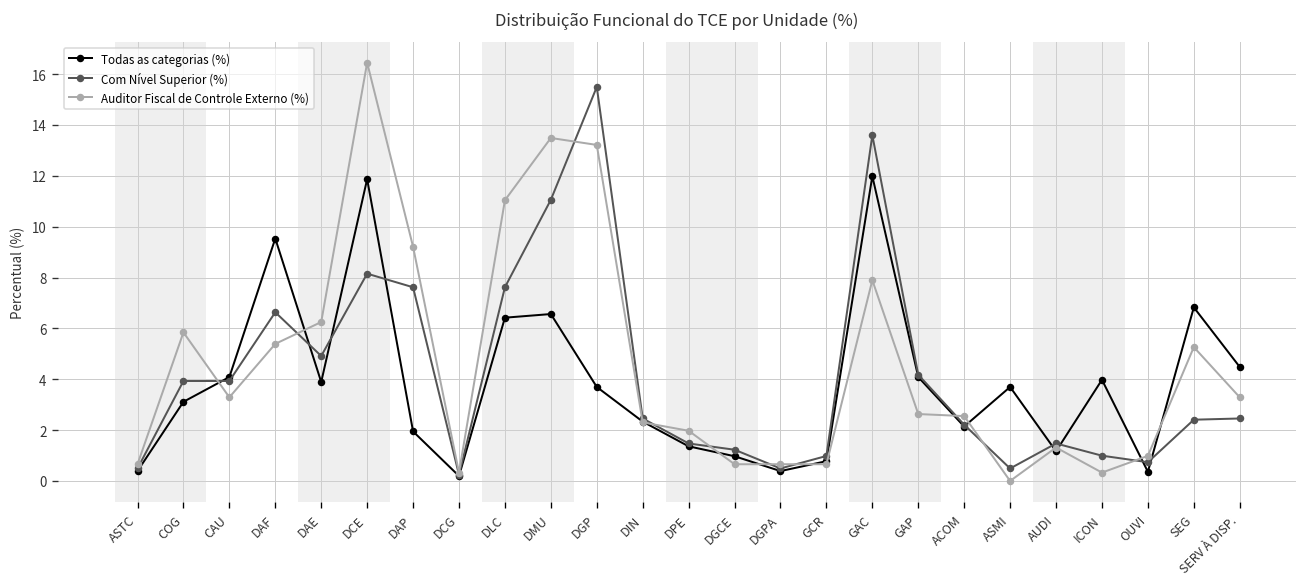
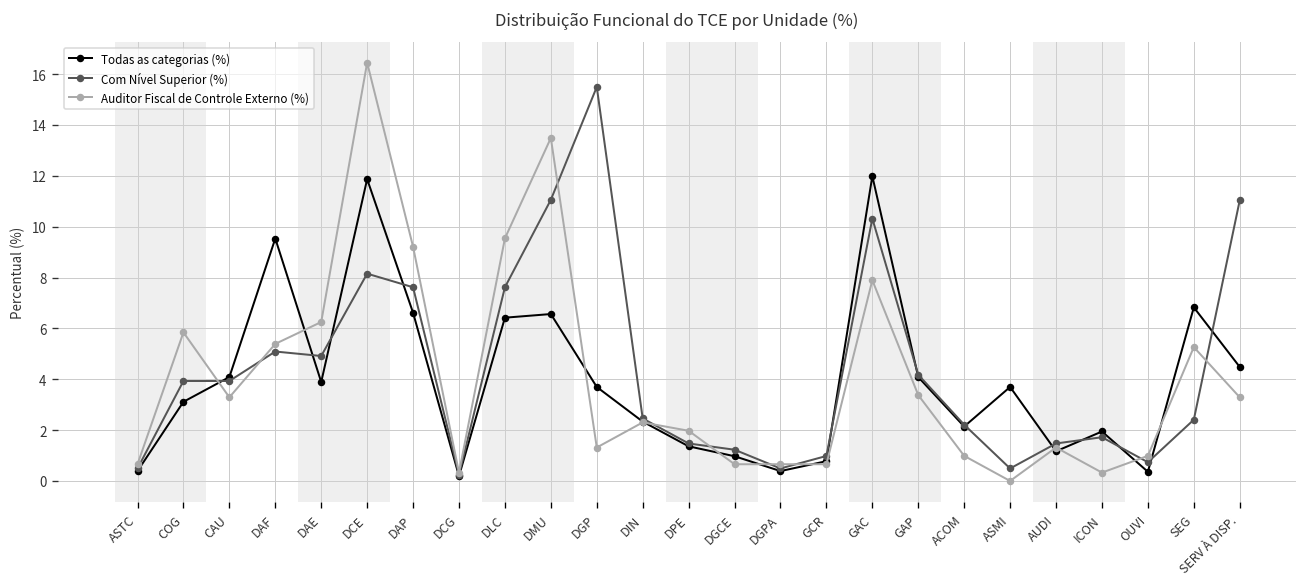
  {
    "Todas as categorias (%)": {
      "COG": 3.1,
      "CAU": 4.1,
      "DAF": 9.5,
      "DAE": 3.9,
      "DCE": 11.9,
-     "DAP": 1.9,
+     "DAP": 6.6,
      "DLC": 6.4,
      "DMU": 6.6,
      "DGP": 3.7,
      "DGCE": 1.0,
      "GCR": 0.8,
      "GAC": 12.0,
      "ASMI": 3.7,
      "AUDI": 1.2,
-     "ICON": 4.0,
+     "ICON": 1.9,
      "OUVI": 0.4,
      "SEG": 6.8,
      "SERV À DISP.": 4.5
    },
    "Com Nível Superior (%)": {
      "COG": 3.9,
      "CAU": 3.9,
-     "DAF": 6.6,
+     "DAF": 5.1,
      "DAE": 4.9,
      "DCE": 8.2,
      "DAP": 7.6,
      "DLC": 7.6,
      "DMU": 11.1,
      "DGP": 15.5,
      "DIN": 2.5,
      "DGCE": 1.2,
      "GCR": 1.0,
-     "GAC": 13.6,
+     "GAC": 10.3,
      "ASMI": 0.5,
      "AUDI": 1.5,
-     "ICON": 1.0,
+     "ICON": 1.7,
      "OUVI": 0.7,
      "SEG": 2.4,
-     "SERV À DISP.": 2.5
+     "SERV À DISP.": 11.0
    },
    "Auditor Fiscal de Controle Externo (%)": {
      "ASTC": 0.7,
      "COG": 5.8,
      "CAU": 3.3,
      "DAF": 5.4,
      "DAE": 6.3,
      "DCE": 16.4,
      "DAP": 9.2,
-     "DLC": 11.0,
+     "DLC": 9.5,
      "DMU": 13.5,
-     "DGP": 13.2,
+     "DGP": 1.3,
      "DPE": 2.0,
      "DGCE": 0.7,
      "DGPA": 0.7,
      "GCR": 0.7,
      "GAC": 7.9,
-     "GAP": 2.6,
-     "ACOM": 2.6,
+     "GAP": 3.4,
+     "ACOM": 1.0,
      "ASMI": 0.0,
      "AUDI": 1.3,
      "ICON": 0.3,
      "OUVI": 1.0,
      "SEG": 5.3,
      "SERV À DISP.": 3.3
    }
  }
